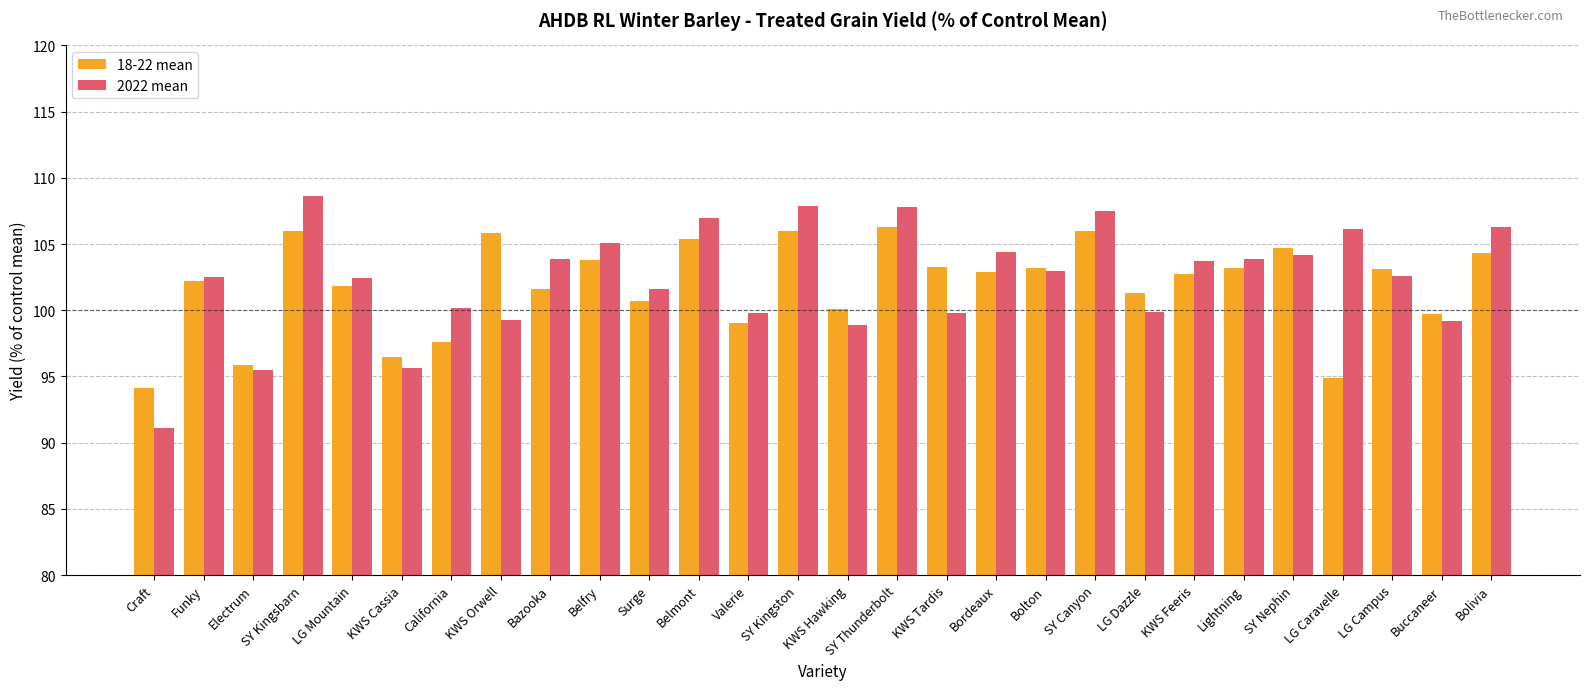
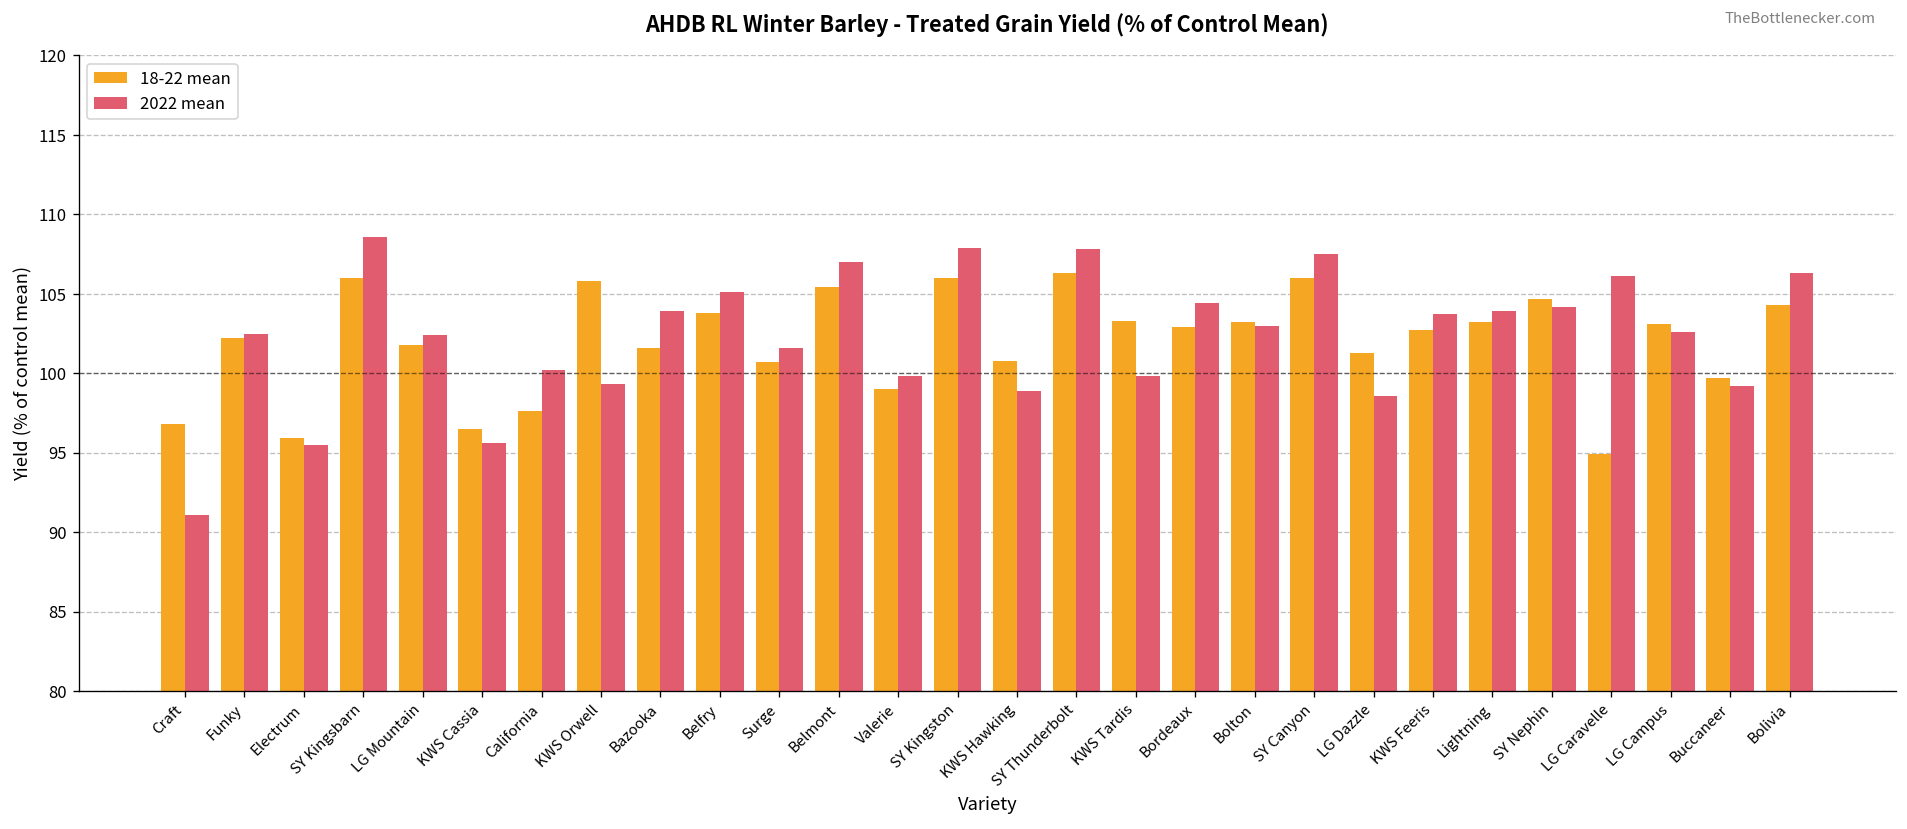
  {
    "18-22 mean": {
-     "Craft": 94.1,
+     "Craft": 96.8,
      "Funky": 102.2,
      "Electrum": 95.9,
      "SY Kingsbarn": 106.0,
      "LG Mountain": 101.8,
      "KWS Cassia": 96.5,
      "California": 97.6,
      "KWS Orwell": 105.8,
      "Bazooka": 101.6,
      "Belfry": 103.8,
      "Surge": 100.7,
      "Belmont": 105.4,
      "Valerie": 99.0,
      "SY Kingston": 106.0,
-     "KWS Hawking": 100.1,
+     "KWS Hawking": 100.8,
      "SY Thunderbolt": 106.3,
      "KWS Tardis": 103.3,
      "Bordeaux": 102.9,
      "Bolton": 103.2,
      "SY Canyon": 106.0,
      "LG Dazzle": 101.3,
      "KWS Feeris": 102.7,
      "Lightning": 103.2,
      "SY Nephin": 104.7,
      "LG Caravelle": 94.9,
      "LG Campus": 103.1,
      "Buccaneer": 99.7,
      "Bolivia": 104.3
    },
    "2022 mean": {
      "Craft": 91.1,
      "Funky": 102.5,
      "Electrum": 95.5,
      "SY Kingsbarn": 108.6,
      "LG Mountain": 102.4,
      "KWS Cassia": 95.6,
      "California": 100.2,
      "KWS Orwell": 99.3,
      "Bazooka": 103.9,
      "Belfry": 105.1,
      "Surge": 101.6,
      "Belmont": 107.0,
      "Valerie": 99.8,
      "SY Kingston": 107.9,
      "KWS Hawking": 98.9,
      "SY Thunderbolt": 107.8,
      "KWS Tardis": 99.8,
      "Bordeaux": 104.4,
      "Bolton": 103.0,
      "SY Canyon": 107.5,
-     "LG Dazzle": 99.9,
+     "LG Dazzle": 98.6,
      "KWS Feeris": 103.7,
      "Lightning": 103.9,
      "SY Nephin": 104.2,
      "LG Caravelle": 106.1,
      "LG Campus": 102.6,
      "Buccaneer": 99.2,
      "Bolivia": 106.3
    }
  }
